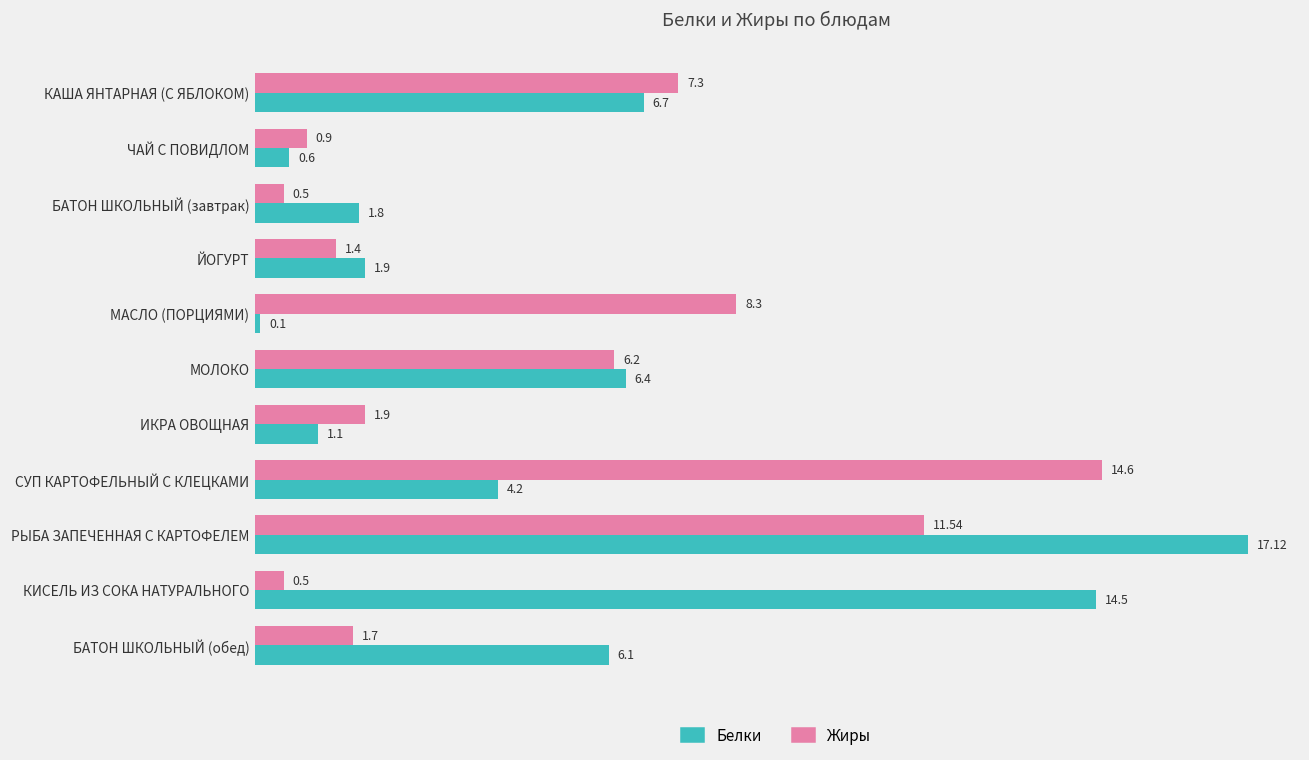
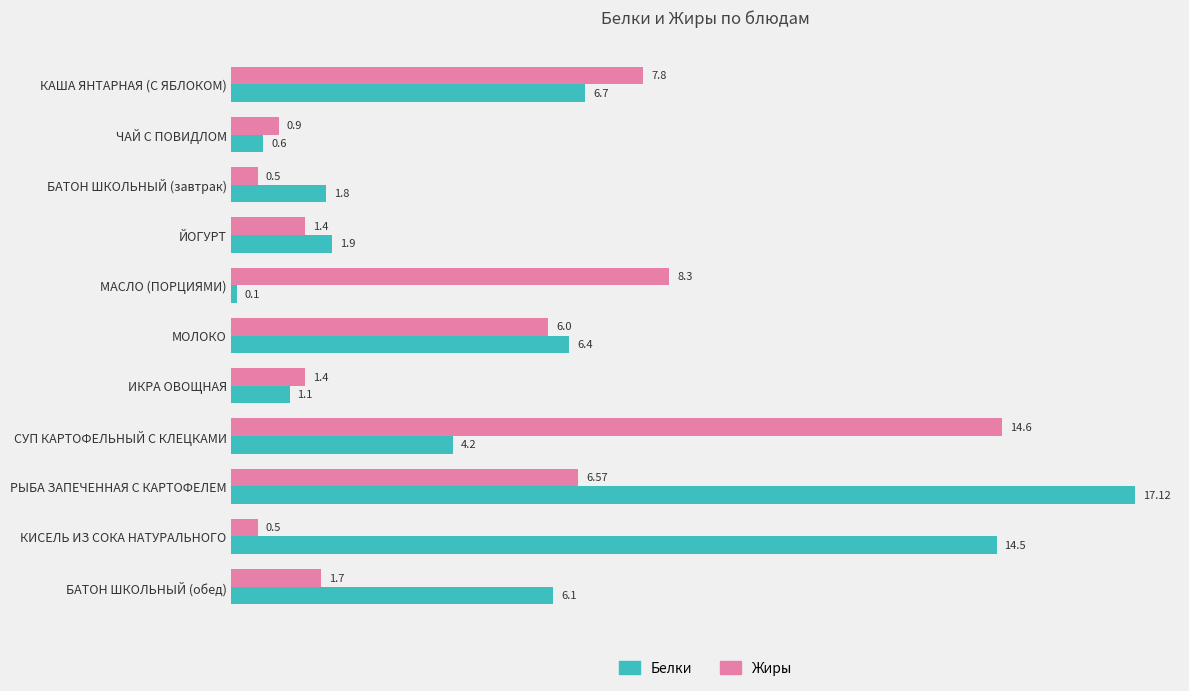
  {
    "Белки": {
      "КАША ЯНТАРНАЯ (С ЯБЛОКОМ)": 6.7,
      "ЧАЙ С ПОВИДЛОМ": 0.6,
      "БАТОН ШКОЛЬНЫЙ (завтрак)": 1.8,
      "ЙОГУРТ": 1.9,
      "МАСЛО (ПОРЦИЯМИ)": 0.1,
      "МОЛОКО": 6.4,
      "ИКРА ОВОЩНАЯ": 1.1,
      "СУП КАРТОФЕЛЬНЫЙ С КЛЕЦКАМИ": 4.2,
      "РЫБА ЗАПЕЧЕННАЯ С КАРТОФЕЛЕМ": 17.12,
      "КИСЕЛЬ ИЗ СОКА НАТУРАЛЬНОГО": 14.5,
      "БАТОН ШКОЛЬНЫЙ (обед)": 6.1
    },
    "Жиры": {
-     "КАША ЯНТАРНАЯ (С ЯБЛОКОМ)": 7.3,
+     "КАША ЯНТАРНАЯ (С ЯБЛОКОМ)": 7.8,
      "ЧАЙ С ПОВИДЛОМ": 0.9,
      "БАТОН ШКОЛЬНЫЙ (завтрак)": 0.5,
      "ЙОГУРТ": 1.4,
      "МАСЛО (ПОРЦИЯМИ)": 8.3,
-     "МОЛОКО": 6.2,
-     "ИКРА ОВОЩНАЯ": 1.9,
+     "МОЛОКО": 6.0,
+     "ИКРА ОВОЩНАЯ": 1.4,
      "СУП КАРТОФЕЛЬНЫЙ С КЛЕЦКАМИ": 14.6,
-     "РЫБА ЗАПЕЧЕННАЯ С КАРТОФЕЛЕМ": 11.54,
+     "РЫБА ЗАПЕЧЕННАЯ С КАРТОФЕЛЕМ": 6.57,
      "КИСЕЛЬ ИЗ СОКА НАТУРАЛЬНОГО": 0.5,
      "БАТОН ШКОЛЬНЫЙ (обед)": 1.7
    }
  }
